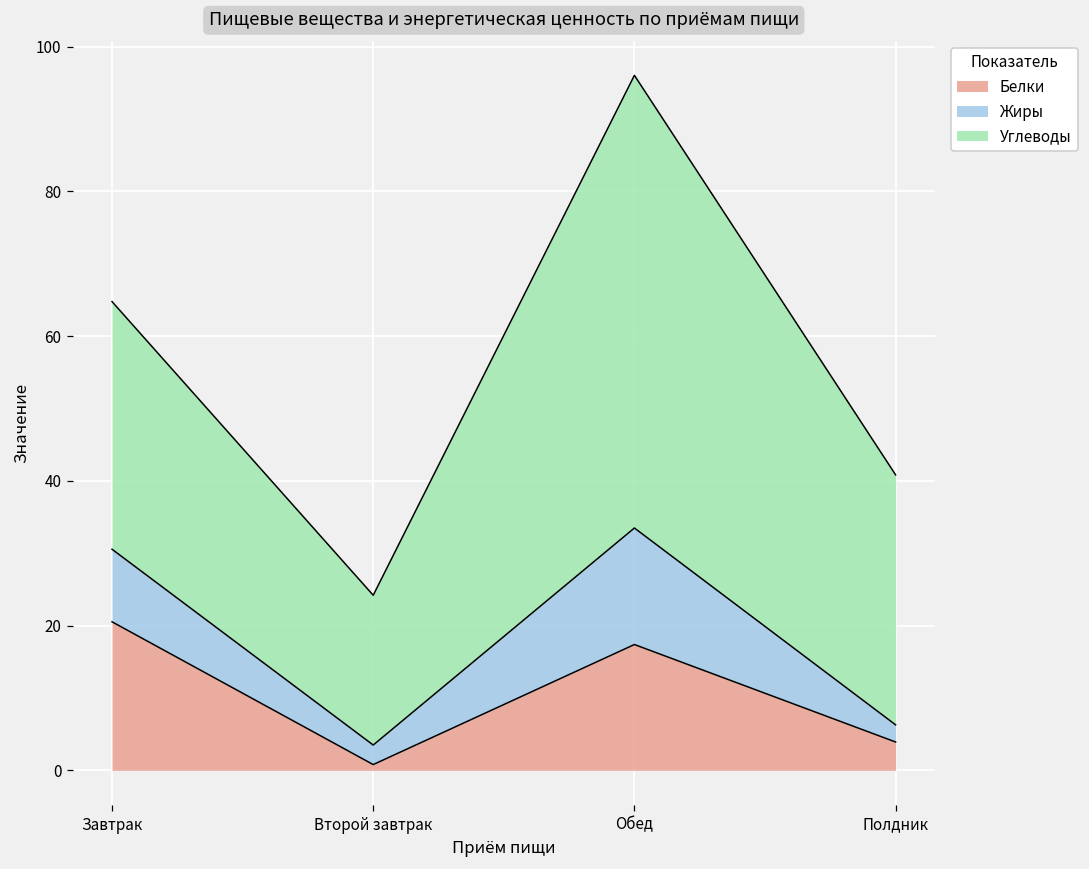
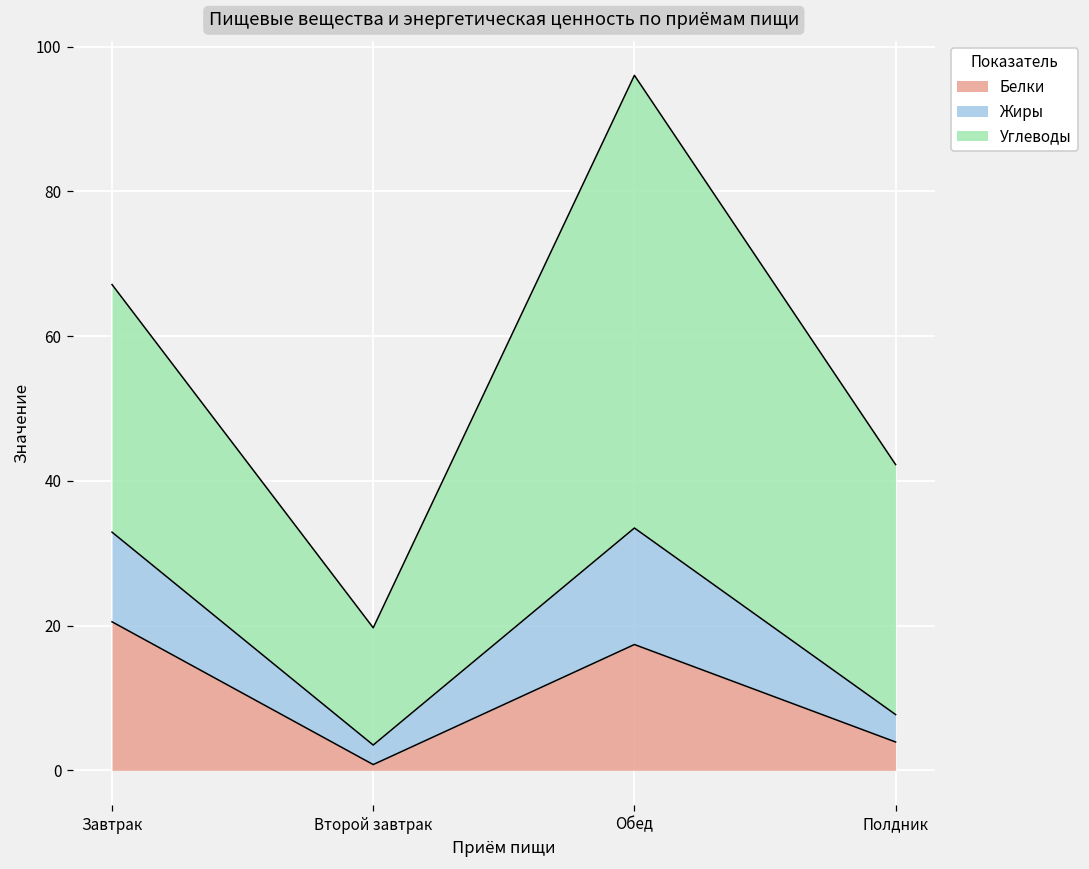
  {
    "Белки": {
      "Завтрак": 21,
      "Второй завтрак": 1,
      "Обед": 17,
      "Полдник": 4
    },
    "Жиры": {
-     "Завтрак": 10,
+     "Завтрак": 12,
      "Второй завтрак": 3,
      "Обед": 16,
-     "Полдник": 2
+     "Полдник": 4
    },
    "Углеводы": {
      "Завтрак": 34,
-     "Второй завтрак": 21,
+     "Второй завтрак": 16,
      "Обед": 63,
      "Полдник": 35
    }
  }
